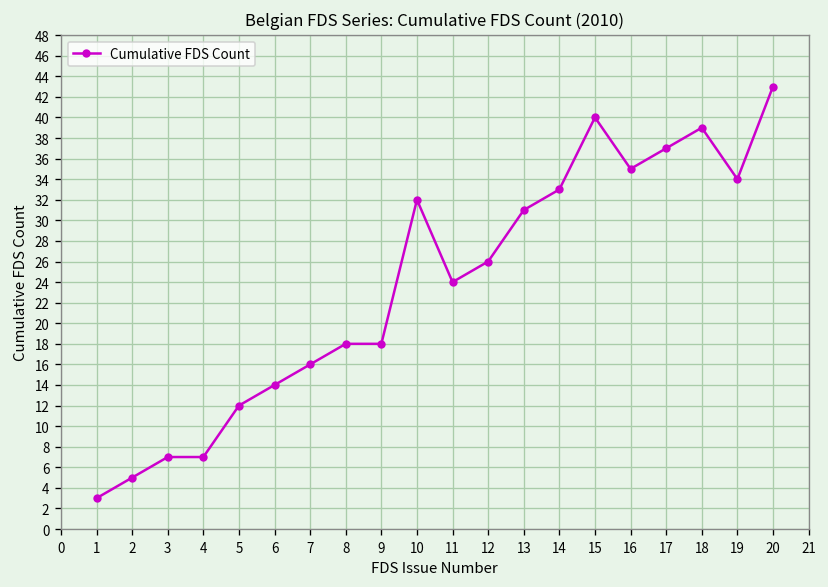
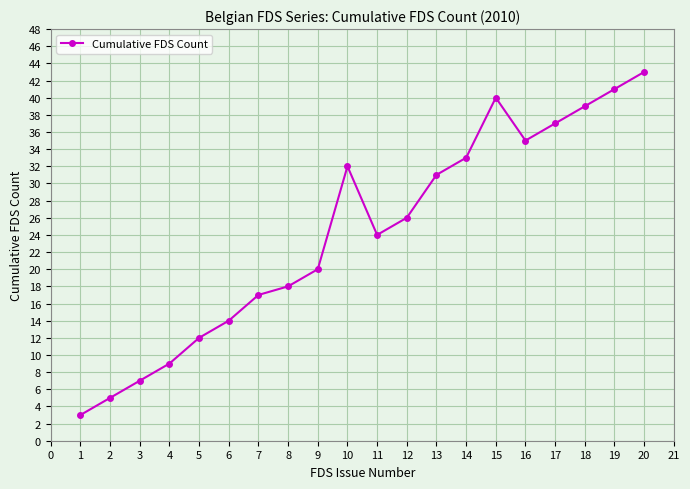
  {
    "1": 3,
    "2": 5,
    "3": 7,
-   "4": 7,
+   "4": 9,
    "5": 12,
    "6": 14,
-   "7": 16,
+   "7": 17,
    "8": 18,
-   "9": 18,
+   "9": 20,
    "10": 32,
    "11": 24,
    "12": 26,
    "13": 31,
    "14": 33,
    "15": 40,
    "16": 35,
    "17": 37,
    "18": 39,
-   "19": 34,
+   "19": 41,
    "20": 43
  }
